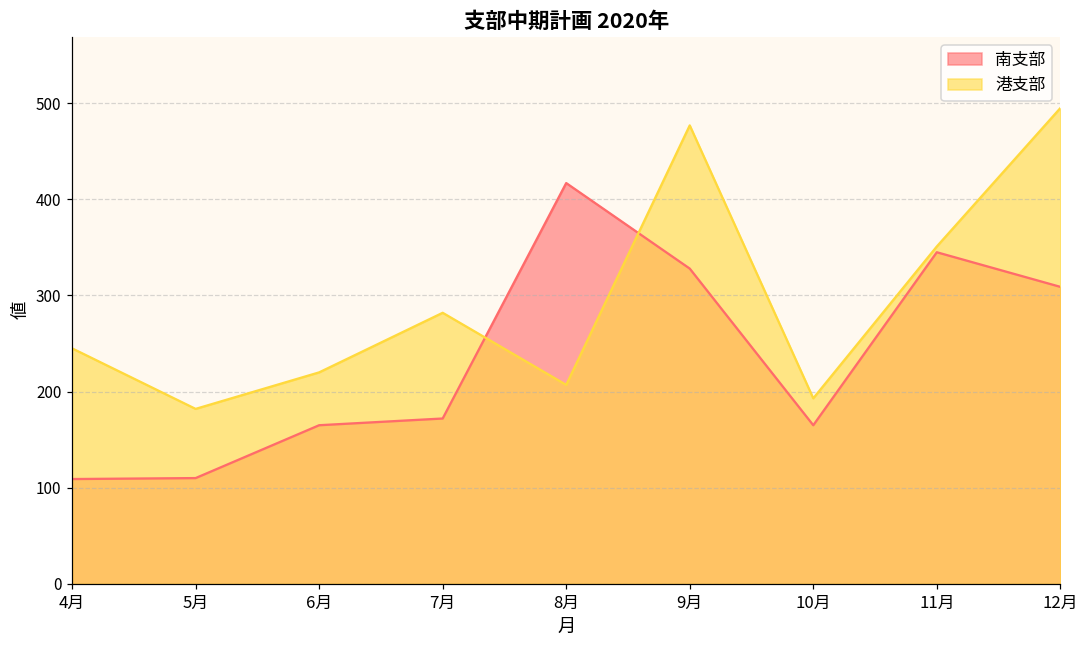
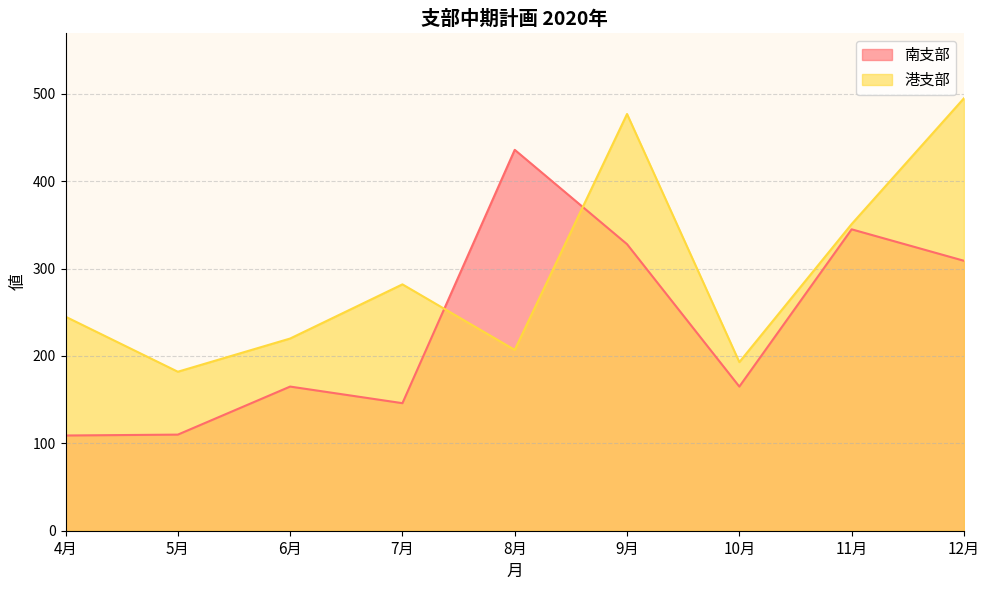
  {
    "南支部": {
      "4月": 110,
      "5月": 110,
      "6月": 170,
-     "7月": 170,
-     "8月": 420,
+     "7月": 150,
+     "8月": 440,
      "9月": 330,
      "10月": 170,
      "11月": 350,
      "12月": 310
    },
    "港支部": {
      "4月": 250,
      "5月": 180,
      "6月": 220,
      "7月": 280,
      "8月": 210,
      "9月": 480,
      "10月": 190,
      "11月": 350,
      "12月": 500
    }
  }
